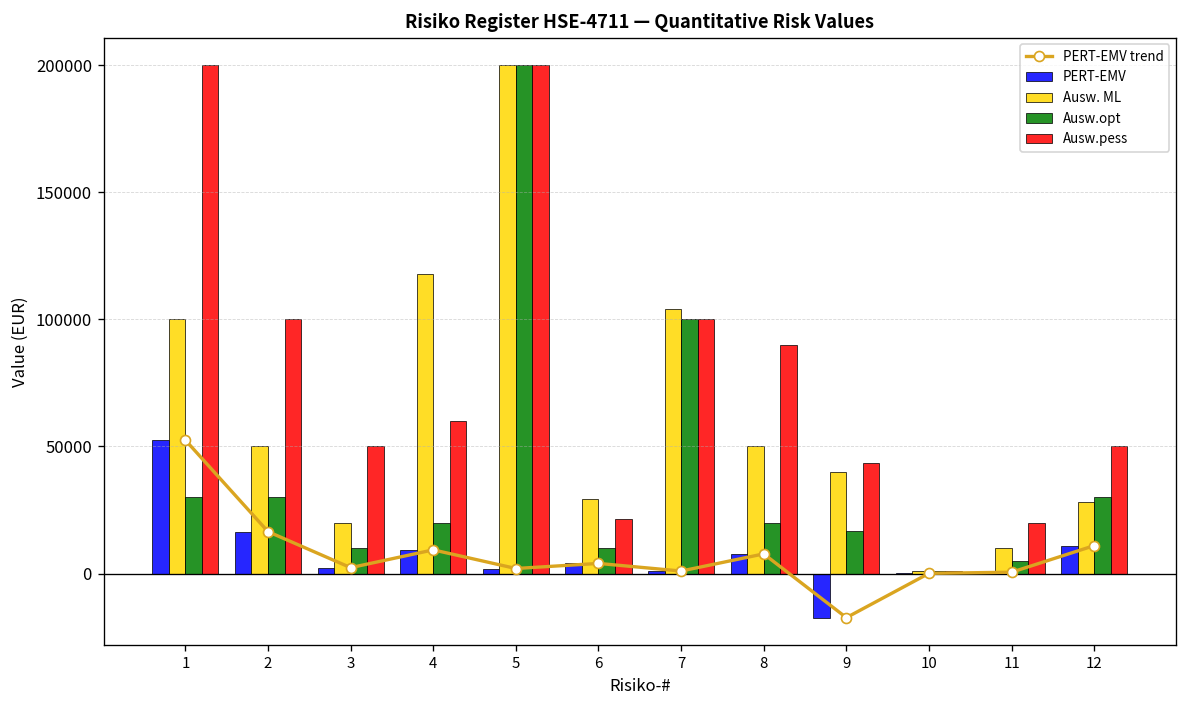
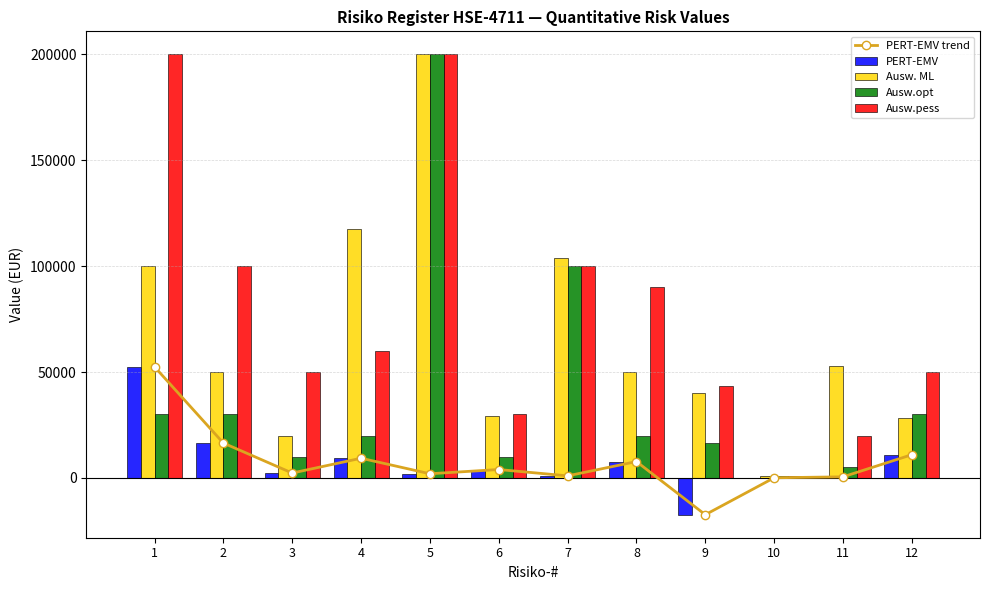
  {
    "PERT-EMV": {
      "1": 53000,
      "2": 17000,
      "3": 2000,
      "4": 9000,
      "5": 2000,
      "6": 4000,
      "8": 8000,
      "9": -17000,
      "12": 11000
    },
    "PERT-EMV trend": {
      "1": 53000,
      "2": 17000,
      "3": 2000,
      "4": 9000,
      "5": 2000,
      "6": 4000,
      "7": 1000,
      "8": 8000,
      "9": -17000,
      "10": 0,
      "11": 1000,
      "12": 11000
    },
    "Ausw. ML": {
      "1": 100000,
      "2": 50000,
      "3": 20000,
      "4": 118000,
      "5": 200000,
      "6": 29000,
      "7": 104000,
      "8": 50000,
      "9": 40000,
-     "11": 10000,
+     "11": 53000,
      "12": 28000
    },
    "Ausw.opt": {
      "1": 30000,
      "2": 30000,
      "3": 10000,
      "4": 20000,
      "5": 200000,
      "6": 10000,
      "7": 100000,
      "8": 20000,
      "9": 17000,
      "11": 5000,
      "12": 30000
    },
    "Ausw.pess": {
      "1": 200000,
      "2": 100000,
      "3": 50000,
      "4": 60000,
      "5": 200000,
-     "6": 21000,
+     "6": 30000,
      "7": 100000,
      "8": 90000,
      "9": 43000,
      "11": 20000,
      "12": 50000
    }
  }
